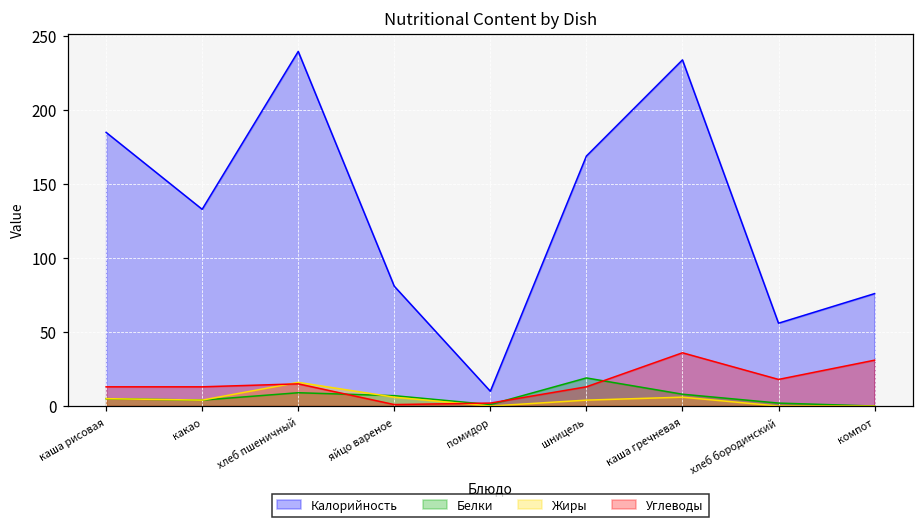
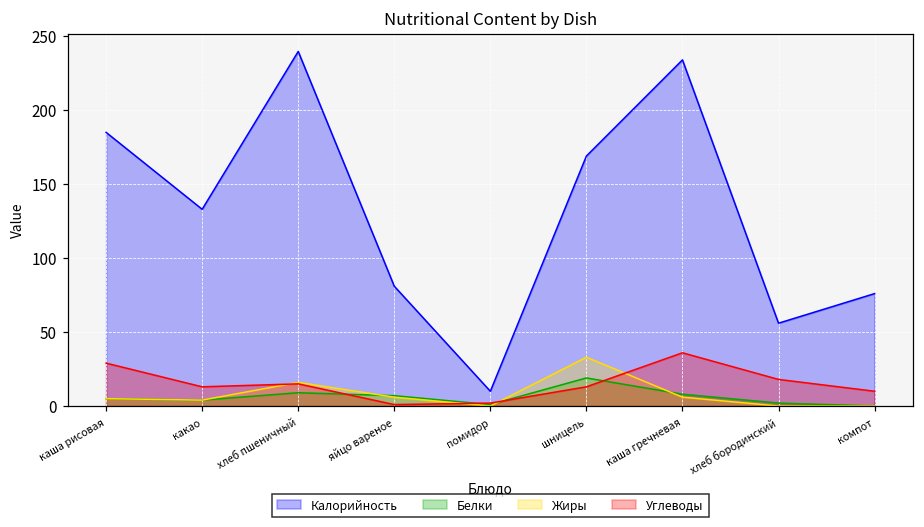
  {
    "Калорийность": {
      "каша рисовая": 185,
      "какао": 133,
      "хлеб пшеничный": 240,
      "яйцо вареное": 81,
      "помидор": 10,
      "шницель": 169,
      "каша гречневая": 234,
      "хлеб бородинский": 56,
      "компот": 76
    },
    "Белки": {
      "хлеб пшеничный": 9,
      "шницель": 19,
      "каша гречневая": 8,
      "хлеб бородинский": 2
    },
    "Жиры": {
-     "шницель": 4,
+     "шницель": 33,
      "каша гречневая": 6,
      "хлеб бородинский": 0
    },
    "Углеводы": {
-     "каша рисовая": 13,
+     "каша рисовая": 29,
      "какао": 13,
      "яйцо вареное": 1,
      "шницель": 13,
      "каша гречневая": 36,
      "хлеб бородинский": 18,
-     "компот": 31
+     "компот": 10
    }
  }
